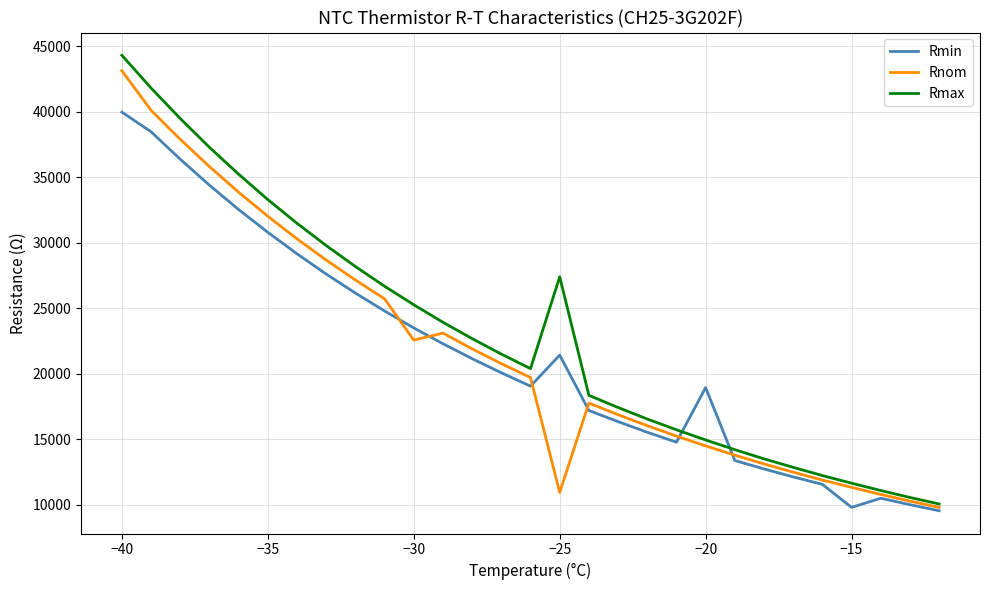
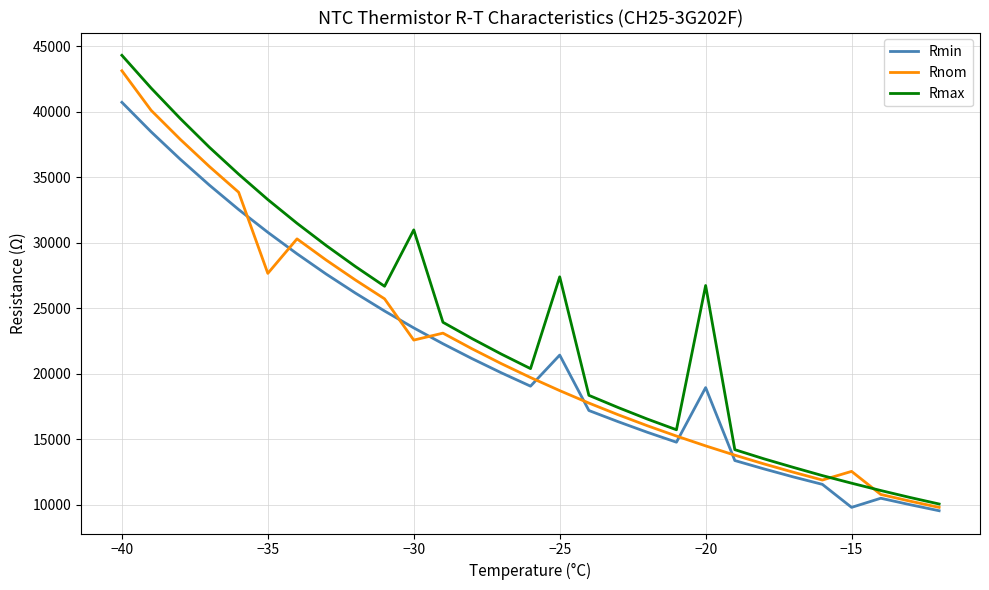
  {
    "Rmin": {
-     "−40": 40000,
+     "−40": 40700,
      "−35": 30800,
      "−30": 23500,
      "−25": 21400,
      "−20": 18900,
      "−15": 9800
    },
    "Rnom": {
      "−40": 43100,
-     "−35": 32000,
+     "−35": 27700,
      "−30": 22600,
-     "−25": 10900,
+     "−25": 18700,
      "−20": 14500,
-     "−15": 11300
+     "−15": 12500
    },
    "Rmax": {
      "−40": 44300,
      "−35": 33300,
-     "−30": 25300,
+     "−30": 31000,
      "−25": 27400,
-     "−20": 14900,
+     "−20": 26700,
      "−15": 11600
    }
  }
